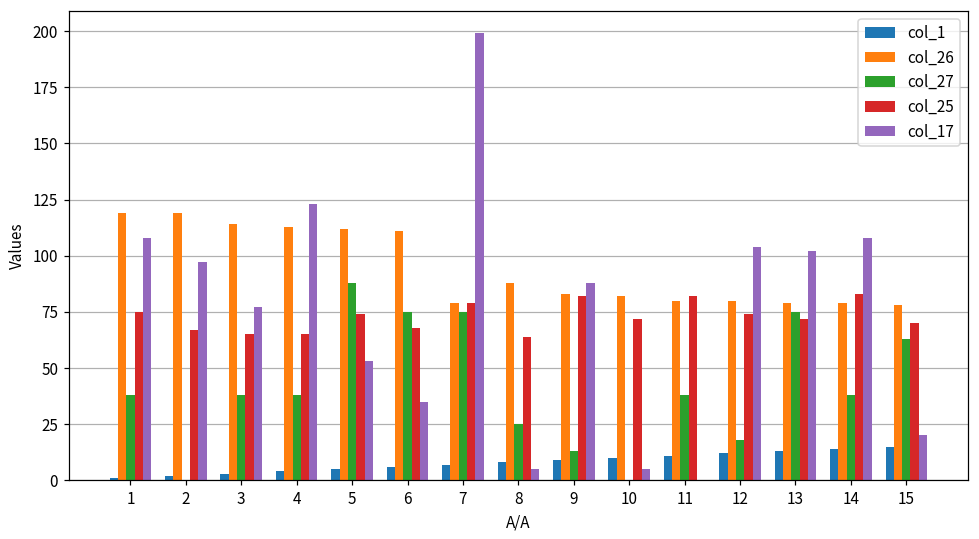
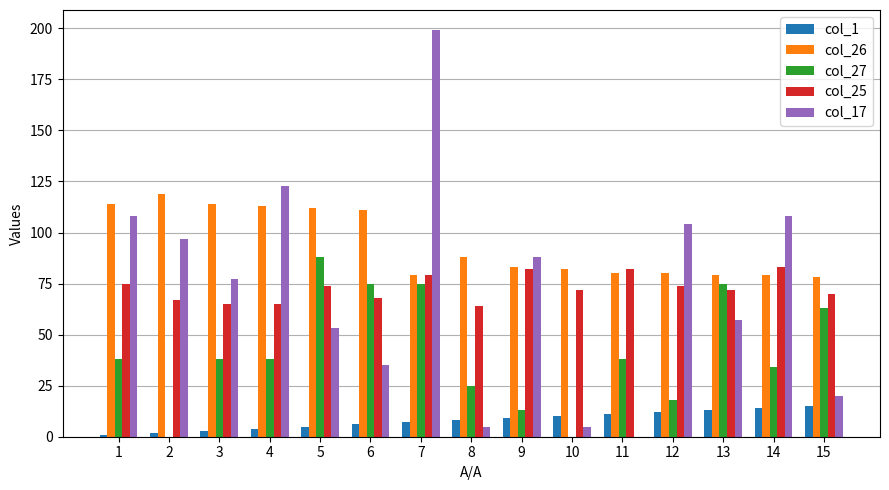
  {
    "col_1": {
      "2": 2,
      "3": 3,
      "4": 4,
      "5": 5,
      "6": 6,
      "7": 7,
      "8": 8,
      "9": 9,
      "10": 10,
      "11": 11,
      "12": 12,
      "13": 13,
      "14": 14,
      "15": 15
    },
    "col_26": {
-     "1": 119,
+     "1": 114,
      "2": 119,
      "3": 114,
      "4": 113,
      "5": 112,
      "6": 111,
      "7": 79,
      "8": 88,
      "9": 83,
      "10": 82,
      "11": 80,
      "12": 80,
      "13": 79,
      "14": 79,
      "15": 78
    },
    "col_27": {
      "1": 38,
      "2": 0,
      "3": 38,
      "4": 38,
      "5": 88,
      "6": 75,
      "7": 75,
      "8": 25,
      "9": 13,
      "10": 0,
      "11": 38,
      "12": 18,
      "13": 75,
-     "14": 38,
+     "14": 34,
      "15": 63
    },
    "col_25": {
      "1": 75,
      "2": 67,
      "3": 65,
      "4": 65,
      "5": 74,
      "6": 68,
      "7": 79,
      "8": 64,
      "9": 82,
      "10": 72,
      "11": 82,
      "12": 74,
      "13": 72,
      "14": 83,
      "15": 70
    },
    "col_17": {
      "1": 108,
      "2": 97,
      "3": 77,
      "4": 123,
      "5": 53,
      "6": 35,
      "7": 199,
      "8": 5,
      "9": 88,
      "10": 5,
      "11": 0,
      "12": 104,
-     "13": 102,
+     "13": 57,
      "14": 108,
      "15": 20
    }
  }
